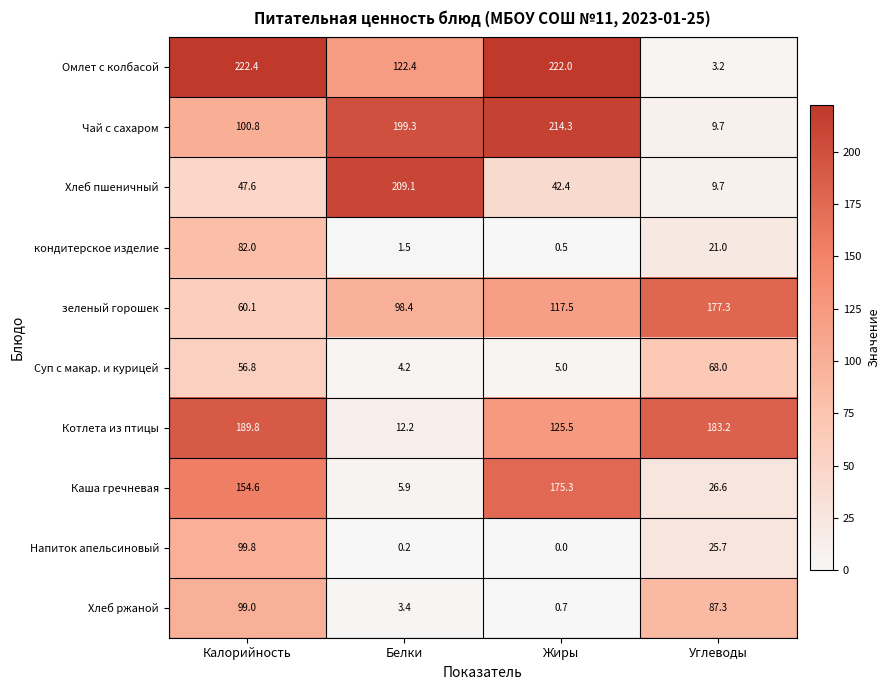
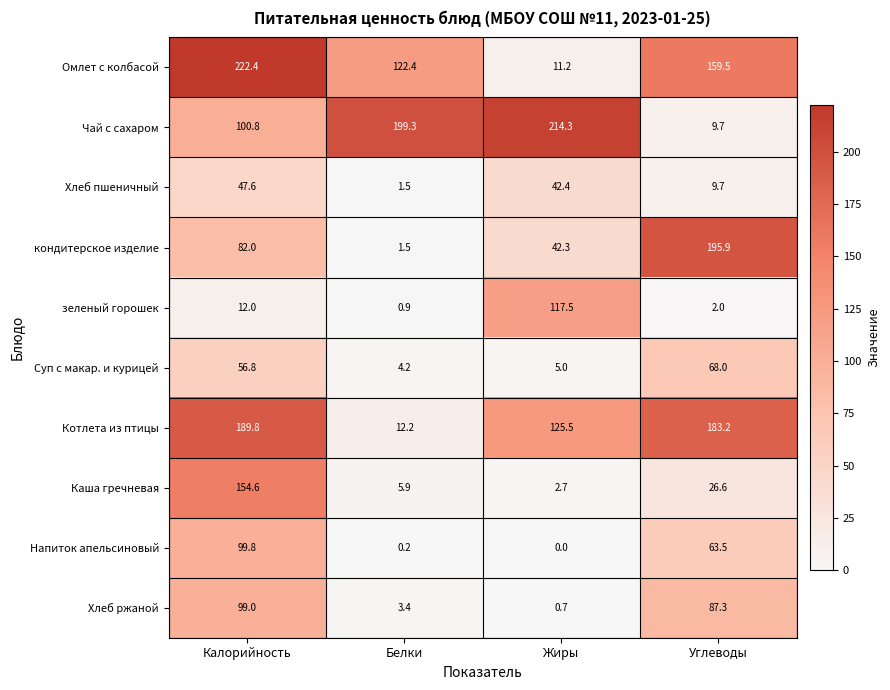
  {
    "Омлет с колбасой": {
      "Калорийность": 222.4,
      "Белки": 122.4,
-     "Жиры": 222.0,
-     "Углеводы": 3.2
+     "Жиры": 11.2,
+     "Углеводы": 159.5
    },
    "Чай с сахаром": {
      "Калорийность": 100.8,
      "Белки": 199.3,
      "Жиры": 214.3,
      "Углеводы": 9.7
    },
    "Хлеб пшеничный": {
      "Калорийность": 47.6,
-     "Белки": 209.1,
+     "Белки": 1.5,
      "Жиры": 42.4,
      "Углеводы": 9.7
    },
    "кондитерское изделие": {
      "Калорийность": 82.0,
      "Белки": 1.5,
-     "Жиры": 0.5,
-     "Углеводы": 21.0
+     "Жиры": 42.3,
+     "Углеводы": 195.9
    },
    "зеленый горошек": {
-     "Калорийность": 60.1,
-     "Белки": 98.4,
+     "Калорийность": 12.0,
+     "Белки": 0.9,
      "Жиры": 117.5,
-     "Углеводы": 177.3
+     "Углеводы": 2.0
    },
    "Суп с макар. и курицей": {
      "Калорийность": 56.8,
      "Белки": 4.2,
      "Жиры": 5.0,
      "Углеводы": 68.0
    },
    "Котлета из птицы": {
      "Калорийность": 189.8,
      "Белки": 12.2,
      "Жиры": 125.5,
      "Углеводы": 183.2
    },
    "Каша гречневая": {
      "Калорийность": 154.6,
      "Белки": 5.9,
-     "Жиры": 175.3,
+     "Жиры": 2.7,
      "Углеводы": 26.6
    },
    "Напиток апельсиновый": {
      "Калорийность": 99.8,
      "Белки": 0.2,
      "Жиры": 0.0,
-     "Углеводы": 25.7
+     "Углеводы": 63.5
    },
    "Хлеб ржаной": {
      "Калорийность": 99.0,
      "Белки": 3.4,
      "Жиры": 0.7,
      "Углеводы": 87.3
    }
  }
